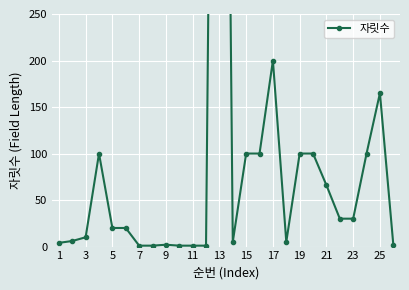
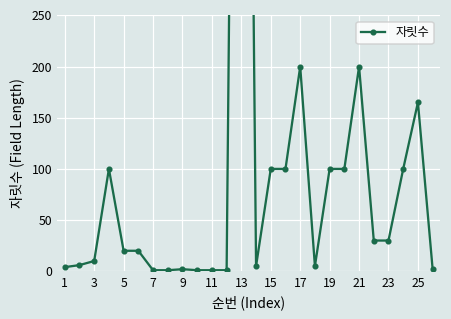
  {
    "1": 0,
    "3": 10,
    "5": 20,
    "7": 0,
    "9": 0,
    "11": 0,
    "15": 100,
    "17": 200,
    "19": 100,
-   "21": 70,
+   "21": 200,
    "23": 30,
    "25": 170
  }
